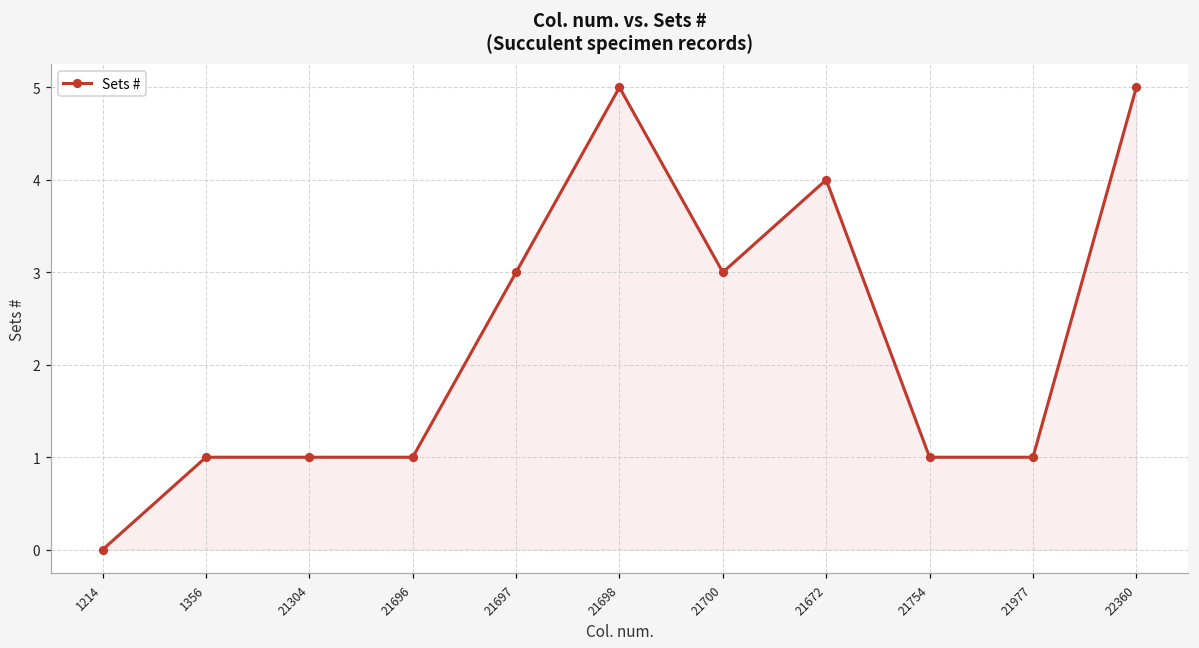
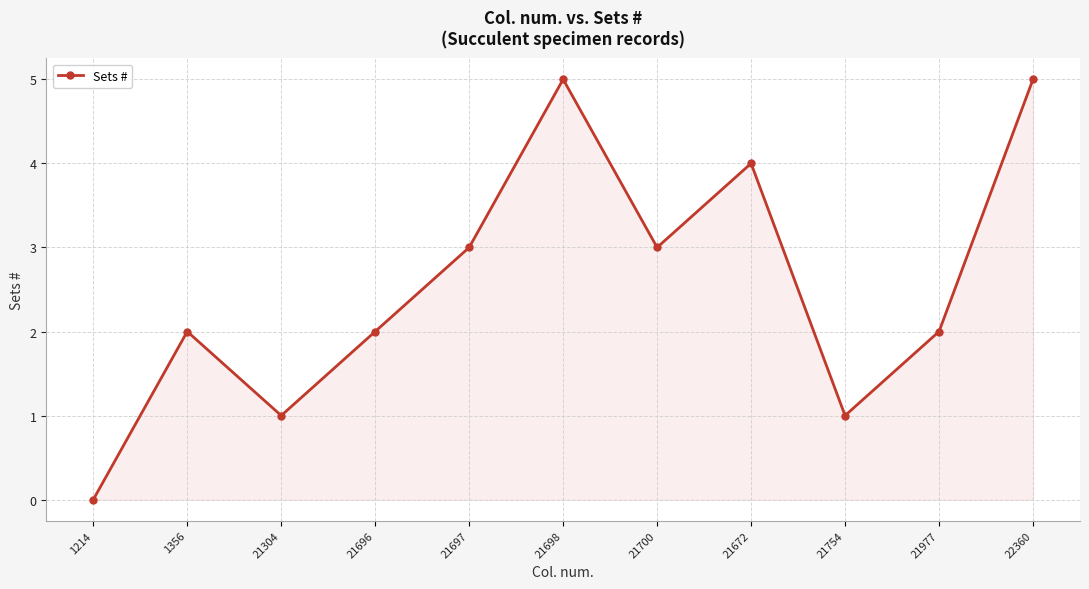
  {
    "1214": 0,
-   "1356": 1,
+   "1356": 2,
    "21304": 1,
-   "21696": 1,
+   "21696": 2,
    "21697": 3,
    "21698": 5,
    "21700": 3,
    "21672": 4,
    "21754": 1,
-   "21977": 1,
+   "21977": 2,
    "22360": 5
  }
